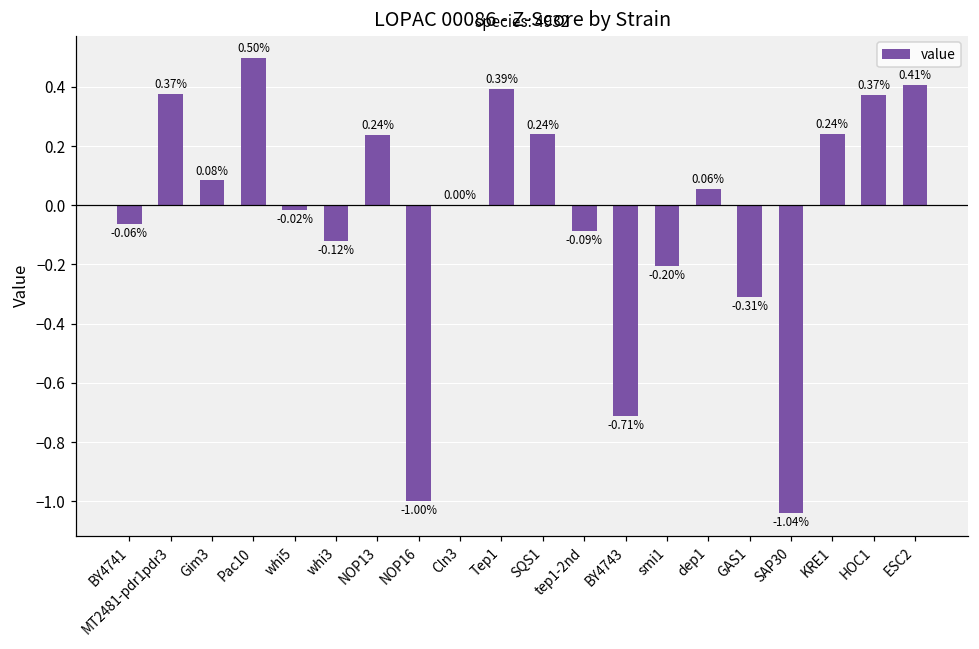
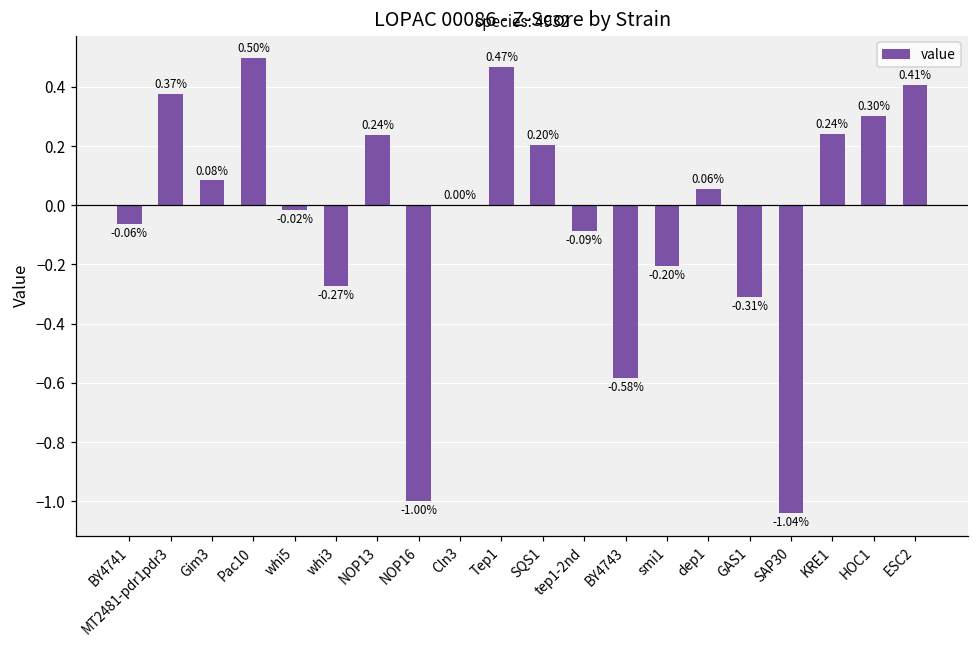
  {
    "BY4741": "-0.06%",
    "MT2481-pdr1pdr3": "0.37%",
    "Gim3": "0.08%",
    "Pac10": "0.50%",
    "whi5": "-0.02%",
-   "whi3": "-0.12%",
+   "whi3": "-0.27%",
    "NOP13": "0.24%",
    "NOP16": "-1.00%",
    "Cln3": "0.00%",
-   "Tep1": "0.39%",
-   "SQS1": "0.24%",
+   "Tep1": "0.47%",
+   "SQS1": "0.20%",
    "tep1-2nd": "-0.09%",
-   "BY4743": "-0.71%",
+   "BY4743": "-0.58%",
    "smi1": "-0.20%",
    "dep1": "0.06%",
    "GAS1": "-0.31%",
    "SAP30": "-1.04%",
    "KRE1": "0.24%",
-   "HOC1": "0.37%",
+   "HOC1": "0.30%",
    "ESC2": "0.41%"
  }
